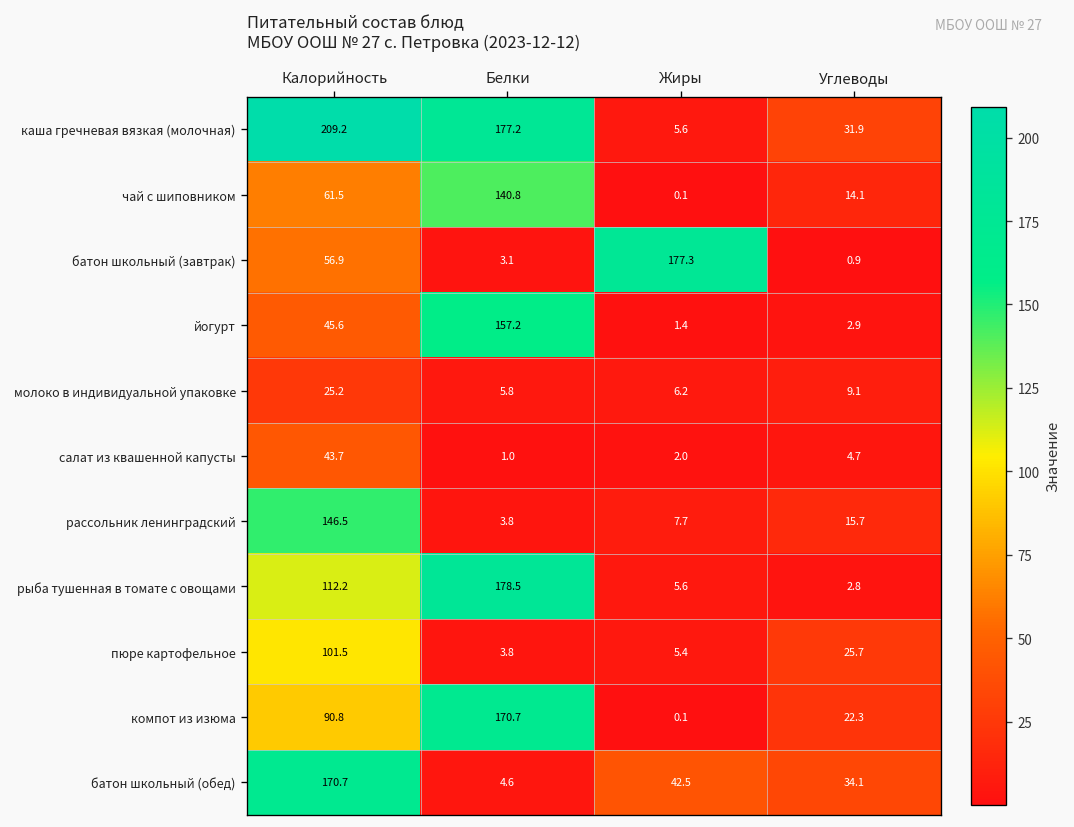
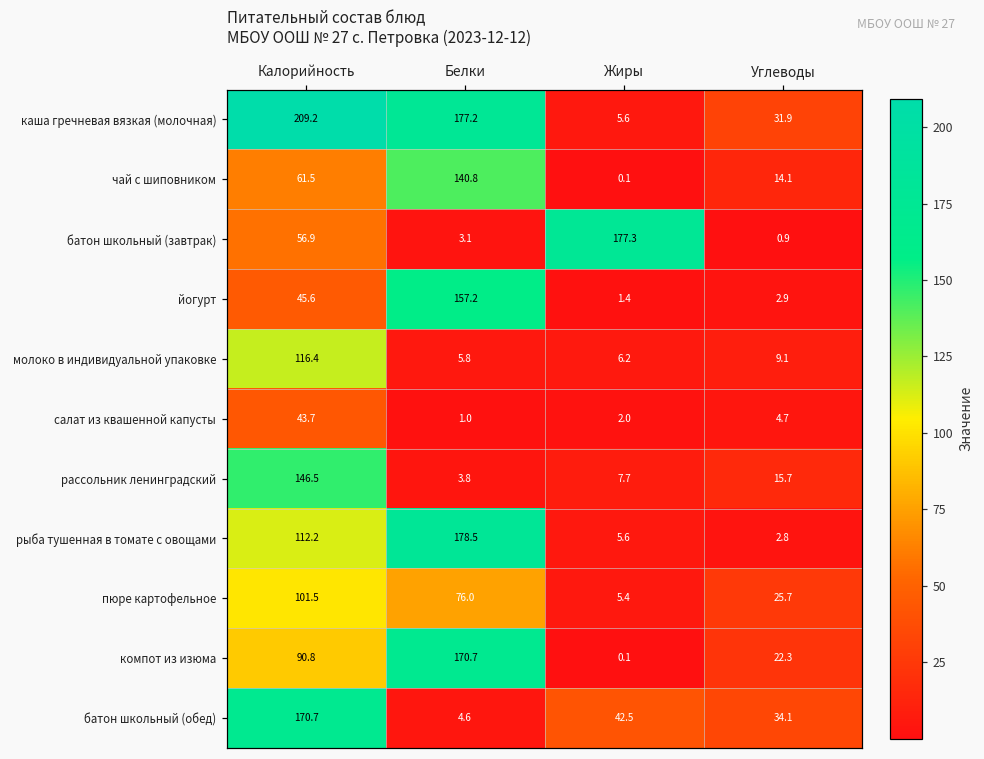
  {
    "каша гречневая вязкая (молочная)": {
      "Калорийность": 209.2,
      "Белки": 177.2,
      "Жиры": 5.6,
      "Углеводы": 31.9
    },
    "чай с шиповником": {
      "Калорийность": 61.5,
      "Белки": 140.8,
      "Жиры": 0.1,
      "Углеводы": 14.1
    },
    "батон школьный (завтрак)": {
      "Калорийность": 56.9,
      "Белки": 3.1,
      "Жиры": 177.3,
      "Углеводы": 0.9
    },
    "йогурт": {
      "Калорийность": 45.6,
      "Белки": 157.2,
      "Жиры": 1.4,
      "Углеводы": 2.9
    },
    "молоко в индивидуальной упаковке": {
-     "Калорийность": 25.2,
+     "Калорийность": 116.4,
      "Белки": 5.8,
      "Жиры": 6.2,
      "Углеводы": 9.1
    },
    "салат из квашенной капусты": {
      "Калорийность": 43.7,
      "Белки": 1.0,
      "Жиры": 2.0,
      "Углеводы": 4.7
    },
    "рассольник ленинградский": {
      "Калорийность": 146.5,
      "Белки": 3.8,
      "Жиры": 7.7,
      "Углеводы": 15.7
    },
    "рыба тушенная в томате с овощами": {
      "Калорийность": 112.2,
      "Белки": 178.5,
      "Жиры": 5.6,
      "Углеводы": 2.8
    },
    "пюре картофельное": {
      "Калорийность": 101.5,
-     "Белки": 3.8,
+     "Белки": 76.0,
      "Жиры": 5.4,
      "Углеводы": 25.7
    },
    "компот из изюма": {
      "Калорийность": 90.8,
      "Белки": 170.7,
      "Жиры": 0.1,
      "Углеводы": 22.3
    },
    "батон школьный (обед)": {
      "Калорийность": 170.7,
      "Белки": 4.6,
      "Жиры": 42.5,
      "Углеводы": 34.1
    }
  }
